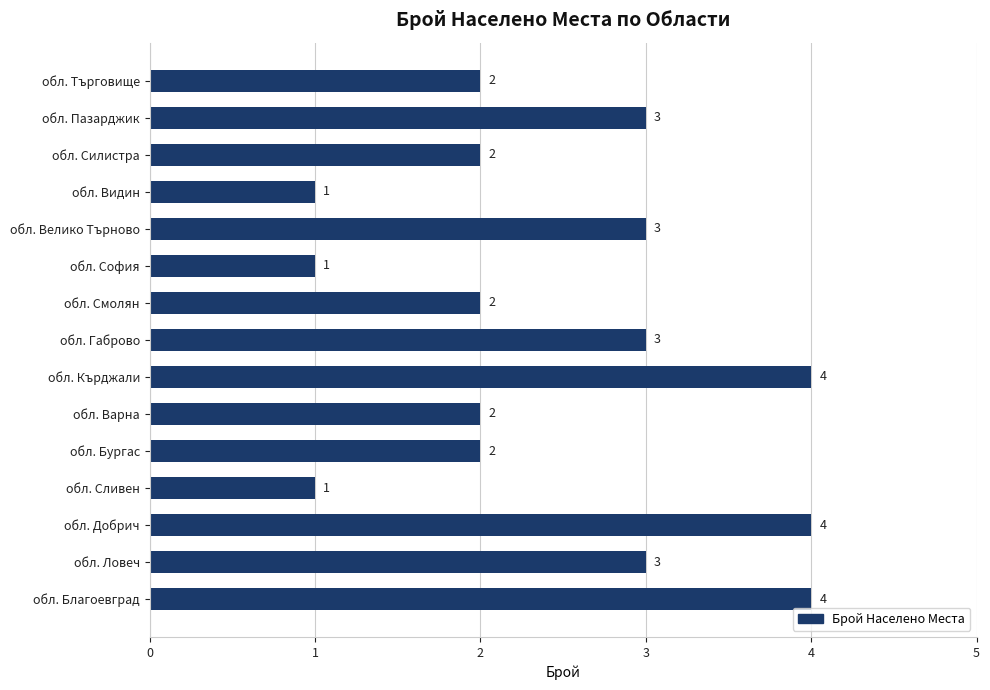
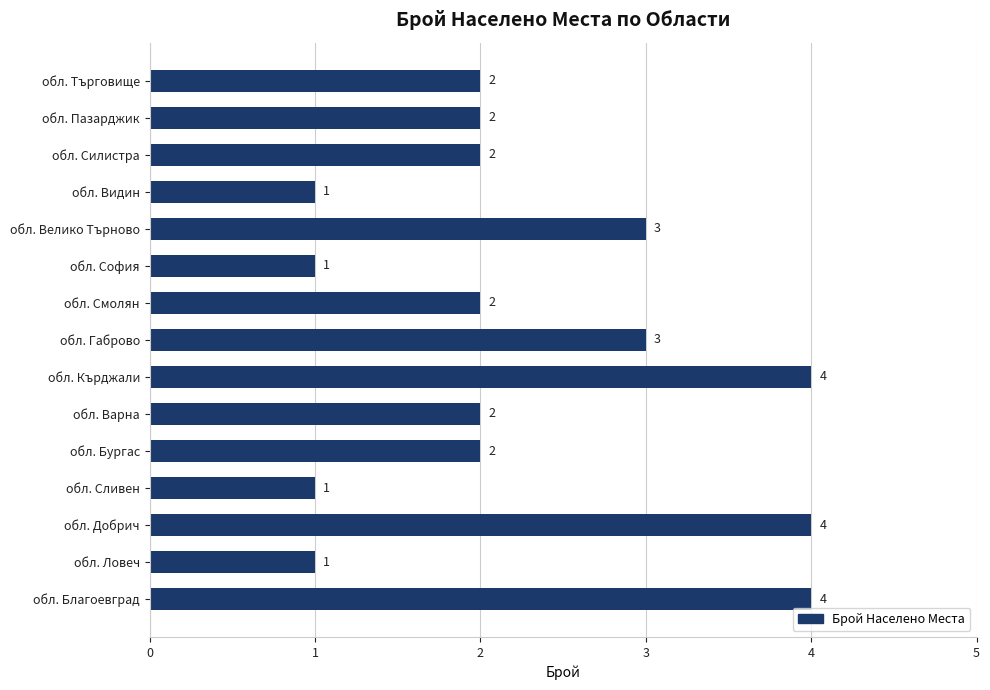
  {
    "обл. Търговище": 2,
-   "обл. Пазарджик": 3,
+   "обл. Пазарджик": 2,
    "обл. Силистра": 2,
    "обл. Видин": 1,
    "обл. Велико Търново": 3,
    "обл. София": 1,
    "обл. Смолян": 2,
    "обл. Габрово": 3,
    "обл. Кърджали": 4,
    "обл. Варна": 2,
    "обл. Бургас": 2,
    "обл. Сливен": 1,
    "обл. Добрич": 4,
-   "обл. Ловеч": 3,
+   "обл. Ловеч": 1,
    "обл. Благоевград": 4
  }
